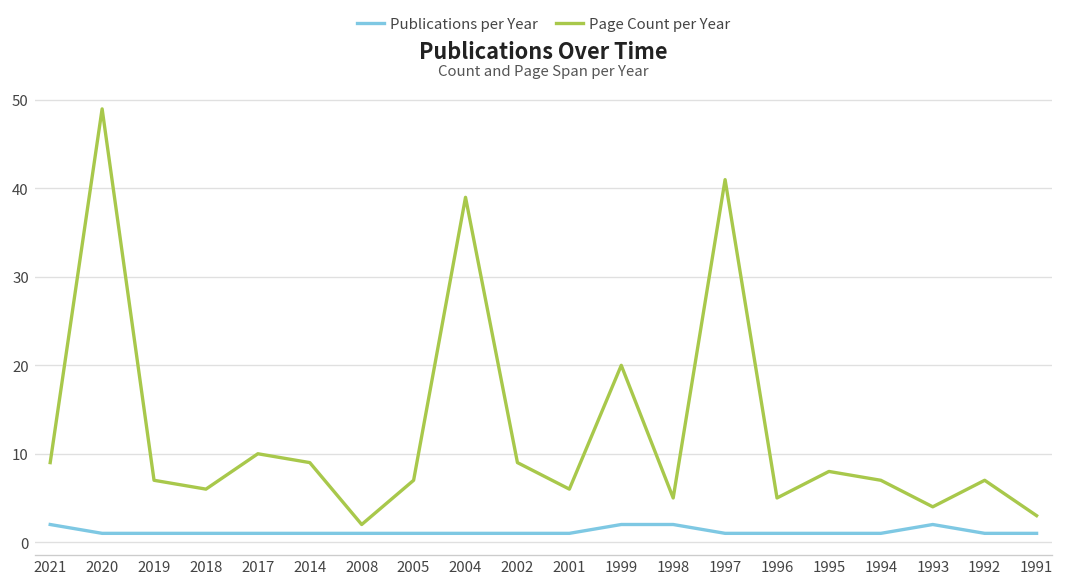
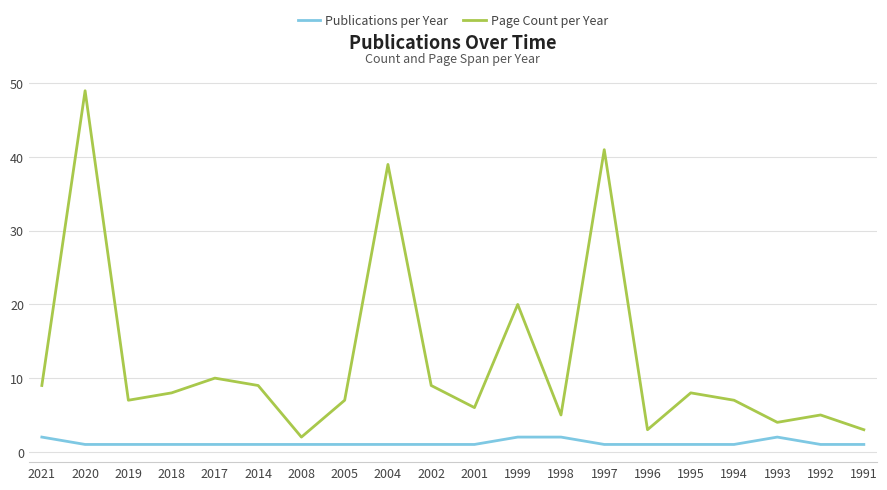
  {
    "Publications per Year": {
      "2021": 2,
      "2020": 1,
      "2019": 1,
      "2018": 1,
      "2017": 1,
      "2014": 1,
      "2008": 1,
      "2005": 1,
      "2004": 1,
      "2002": 1,
      "2001": 1,
      "1999": 2,
      "1998": 2,
      "1997": 1,
      "1996": 1,
      "1995": 1,
      "1994": 1,
      "1993": 2,
      "1992": 1,
      "1991": 1
    },
    "Page Count per Year": {
      "2021": 9,
      "2020": 49,
      "2019": 7,
-     "2018": 6,
+     "2018": 8,
      "2017": 10,
      "2014": 9,
      "2008": 2,
      "2005": 7,
      "2004": 39,
      "2002": 9,
      "2001": 6,
      "1999": 20,
      "1998": 5,
      "1997": 41,
-     "1996": 5,
+     "1996": 3,
      "1995": 8,
      "1994": 7,
      "1993": 4,
-     "1992": 7,
+     "1992": 5,
      "1991": 3
    }
  }
